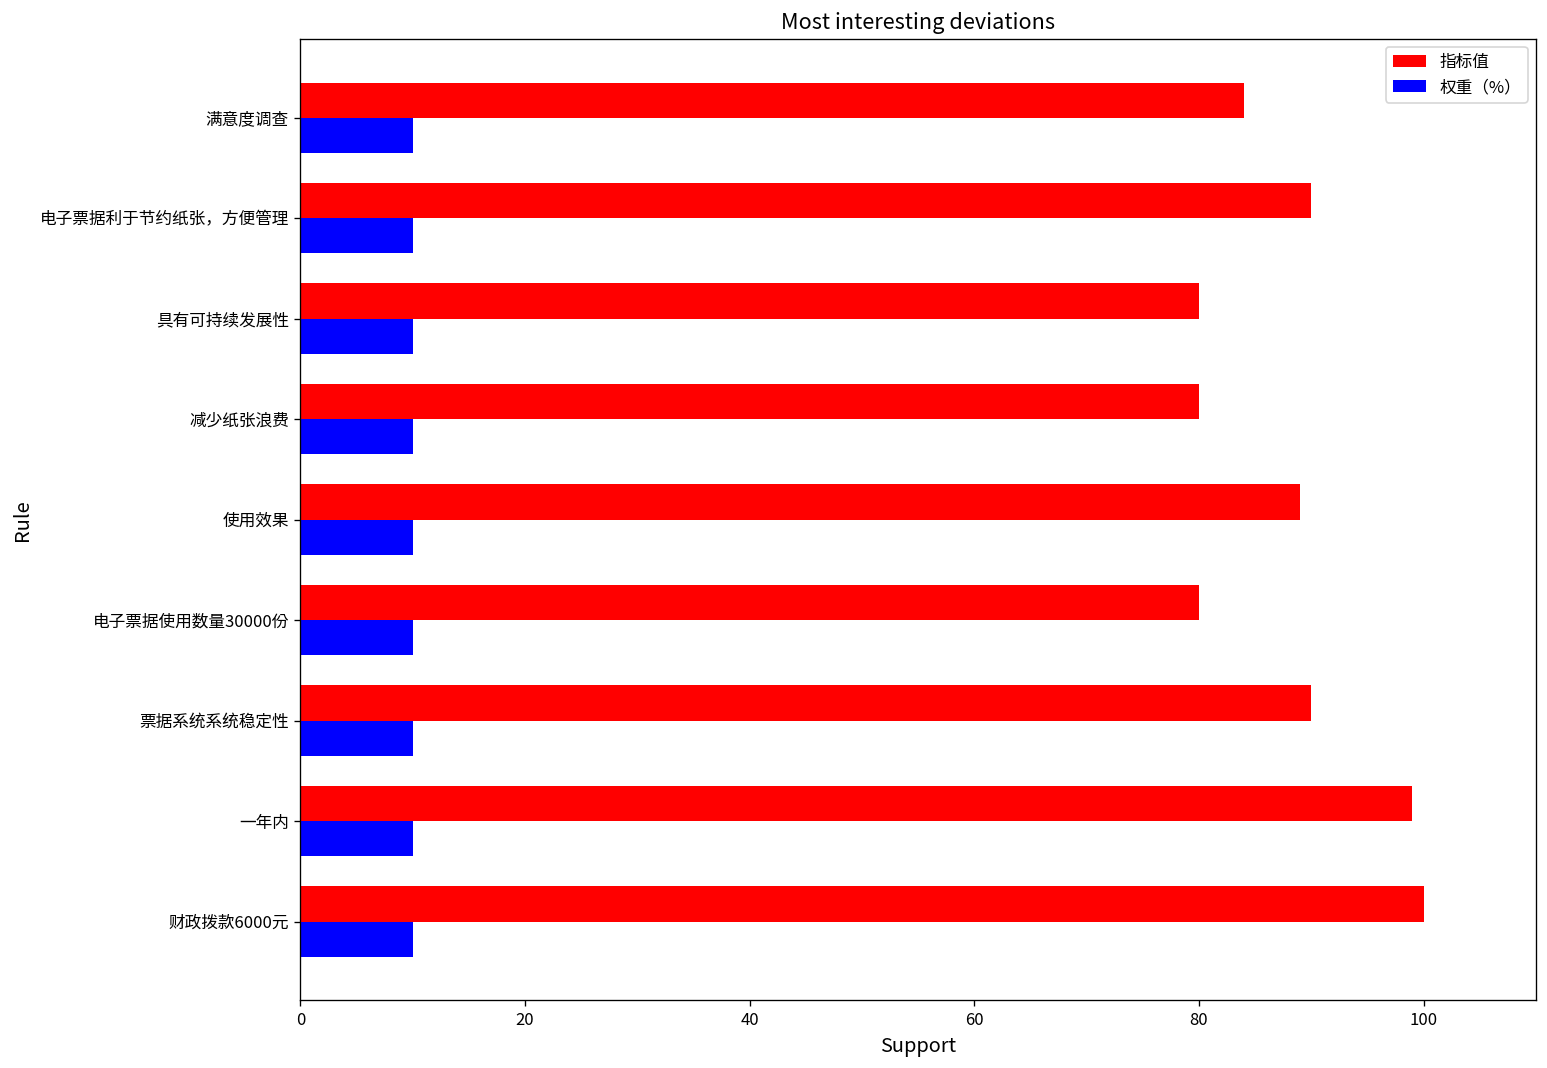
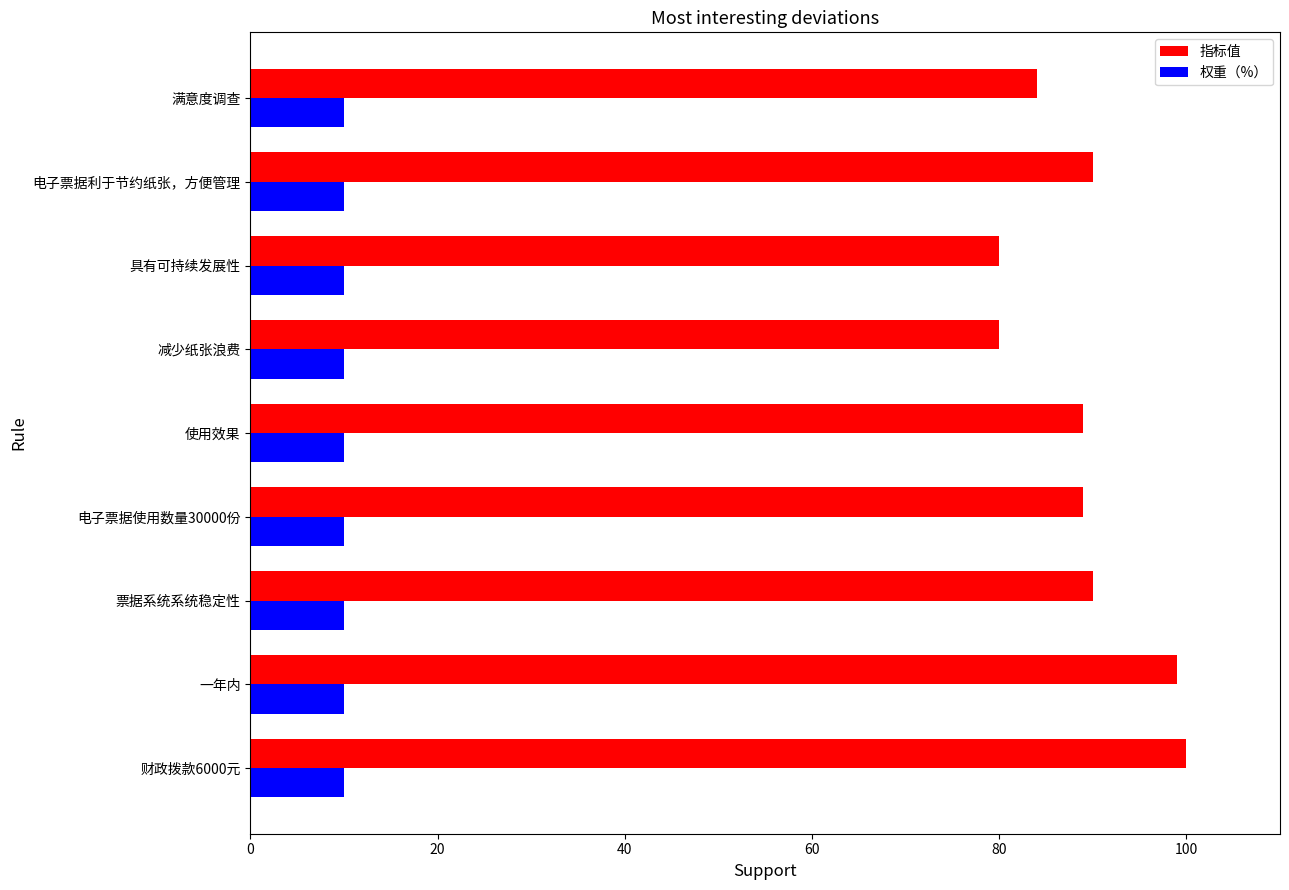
  {
    "指标值": {
      "满意度调查": 84,
      "电子票据利于节约纸张，方便管理": 90,
      "具有可持续发展性": 80,
      "减少纸张浪费": 80,
      "使用效果": 89,
-     "电子票据使用数量30000份": 80,
+     "电子票据使用数量30000份": 89,
      "票据系统系统稳定性": 90,
      "一年内": 99,
      "财政拨款6000元": 100
    },
    "权重（%）": {
      "满意度调查": 10,
      "电子票据利于节约纸张，方便管理": 10,
      "具有可持续发展性": 10,
      "减少纸张浪费": 10,
      "使用效果": 10,
      "电子票据使用数量30000份": 10,
      "票据系统系统稳定性": 10,
      "一年内": 10,
      "财政拨款6000元": 10
    }
  }
